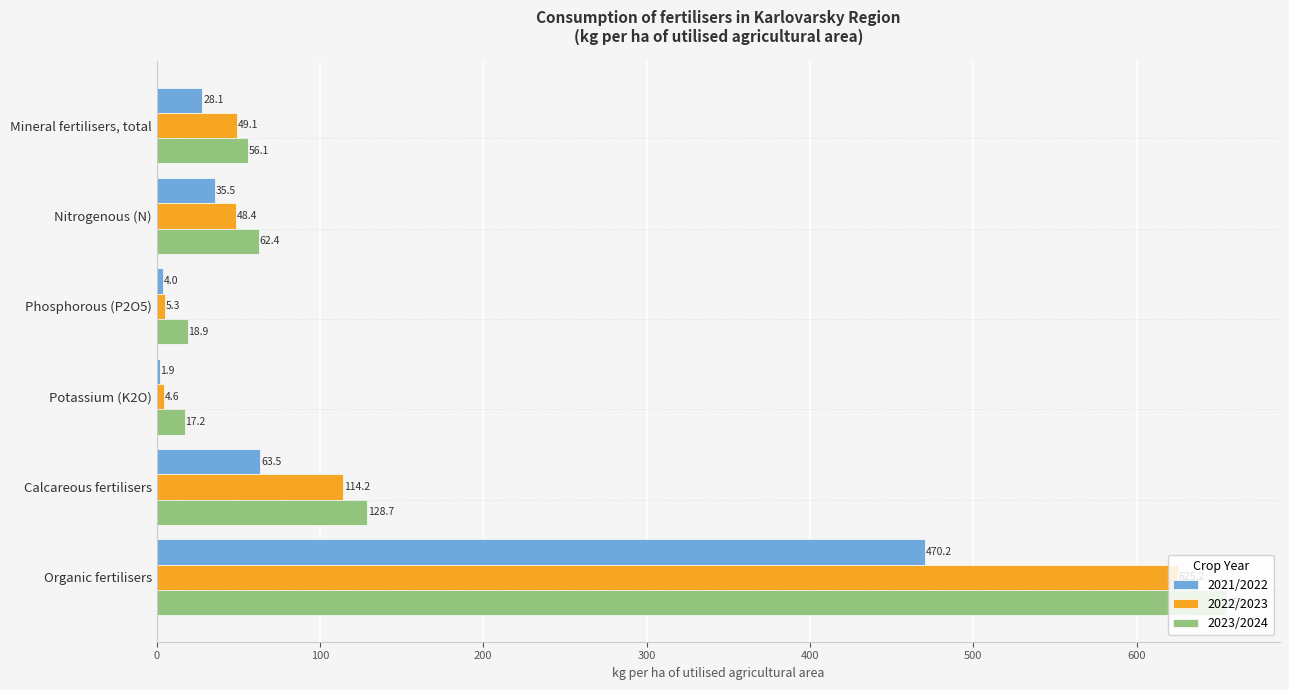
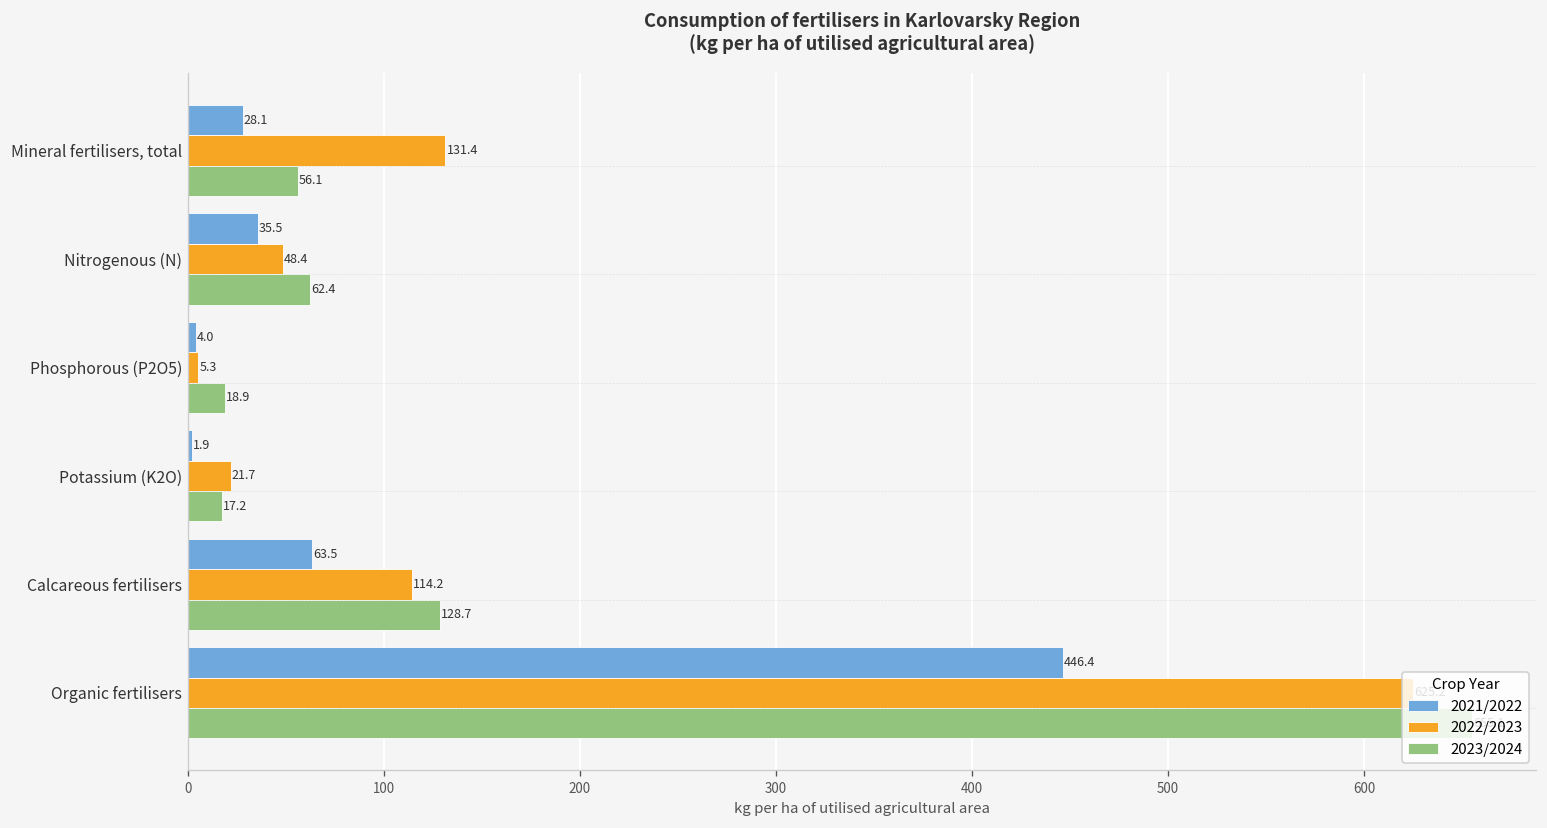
  {
    "2021/2022": {
      "Mineral fertilisers, total": 28.1,
      "Nitrogenous (N)": 35.5,
      "Phosphorous (P2O5)": 4.0,
      "Potassium (K2O)": 1.9,
      "Calcareous fertilisers": 63.5,
-     "Organic fertilisers": 470.2
+     "Organic fertilisers": 446.4
    },
    "2022/2023": {
-     "Mineral fertilisers, total": 49.1,
+     "Mineral fertilisers, total": 131.4,
      "Nitrogenous (N)": 48.4,
      "Phosphorous (P2O5)": 5.3,
-     "Potassium (K2O)": 4.6,
+     "Potassium (K2O)": 21.7,
      "Calcareous fertilisers": 114.2
    },
    "2023/2024": {
      "Mineral fertilisers, total": 56.1,
      "Nitrogenous (N)": 62.4,
      "Phosphorous (P2O5)": 18.9,
      "Potassium (K2O)": 17.2,
      "Calcareous fertilisers": 128.7
    }
  }
